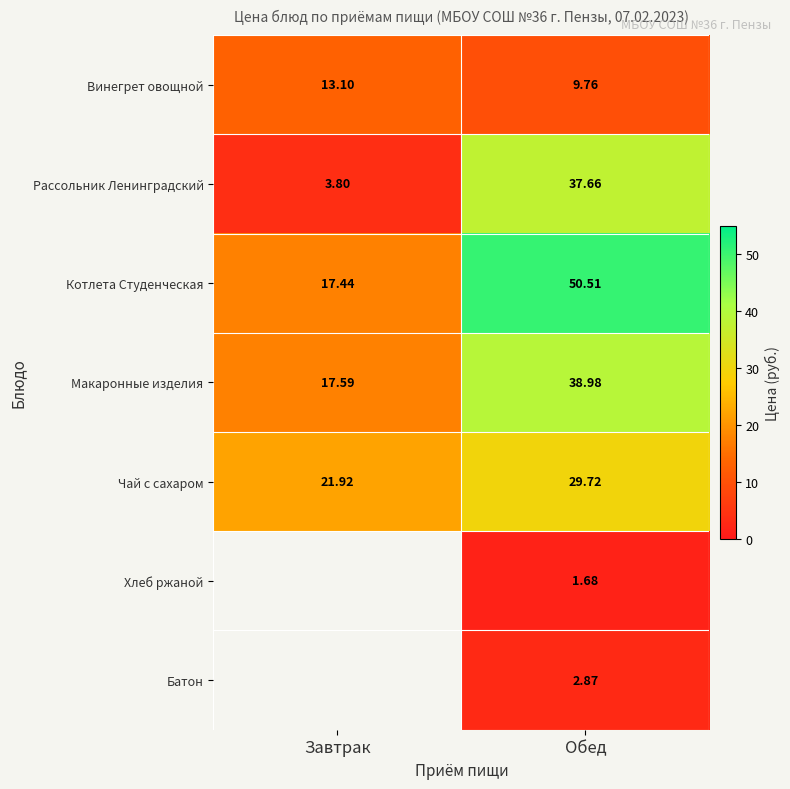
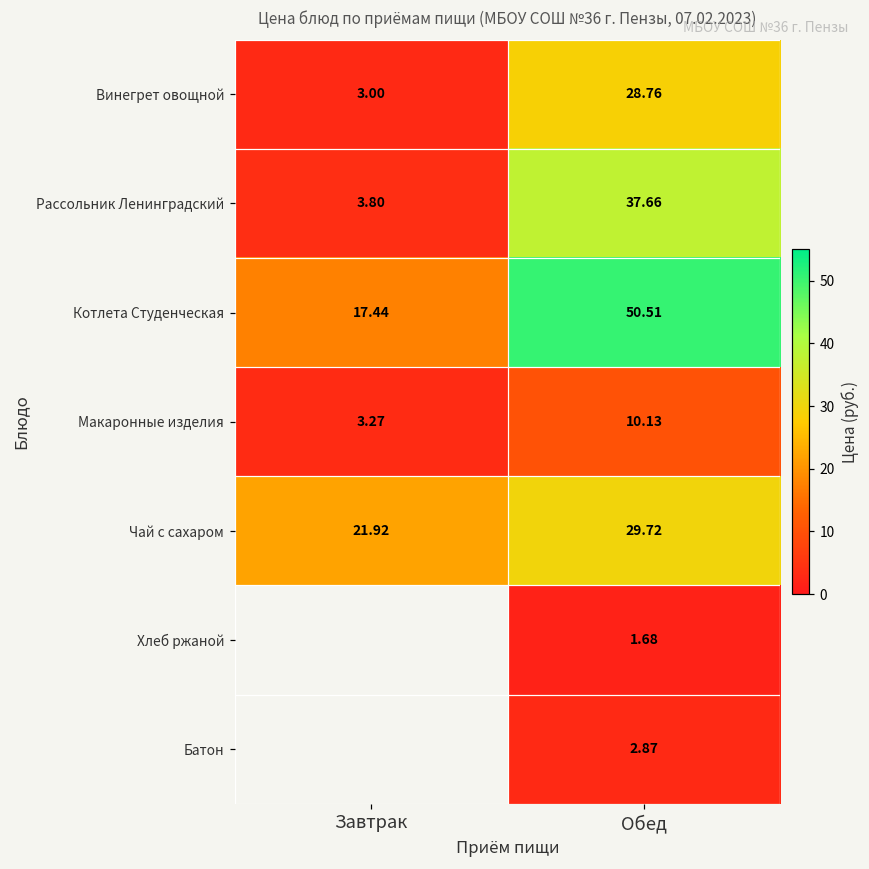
  {
    "Винегрет овощной": {
-     "Завтрак": 13.10,
-     "Обед": 9.76
+     "Завтрак": 3.00,
+     "Обед": 28.76
    },
    "Рассольник Ленинградский": {
      "Завтрак": 3.80,
      "Обед": 37.66
    },
    "Котлета Студенческая": {
      "Завтрак": 17.44,
      "Обед": 50.51
    },
    "Макаронные изделия": {
-     "Завтрак": 17.59,
-     "Обед": 38.98
+     "Завтрак": 3.27,
+     "Обед": 10.13
    },
    "Чай с сахаром": {
      "Завтрак": 21.92,
      "Обед": 29.72
    },
    "Хлеб ржаной": {
      "Обед": 1.68
    },
    "Батон": {
      "Обед": 2.87
    }
  }
